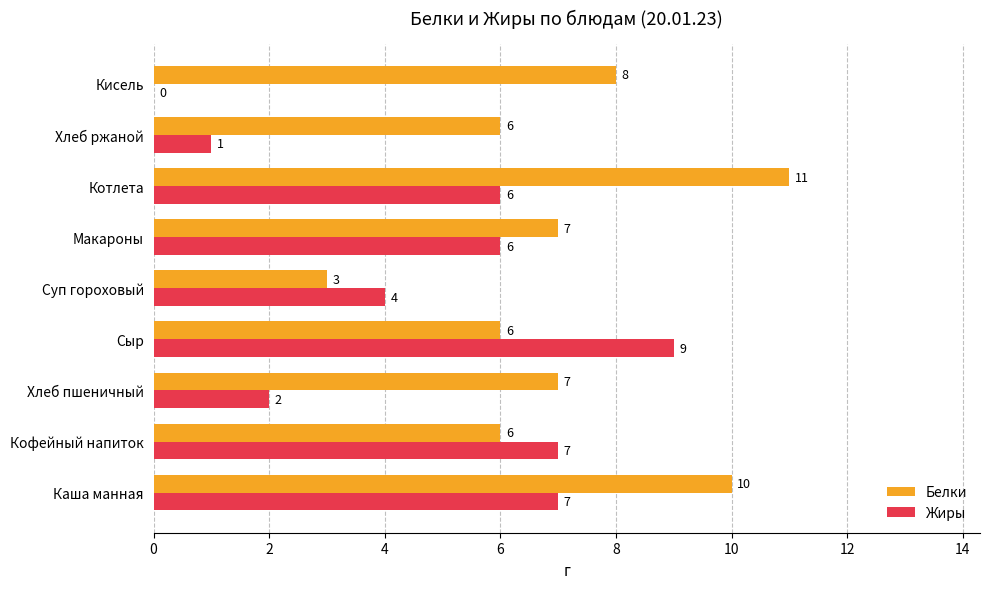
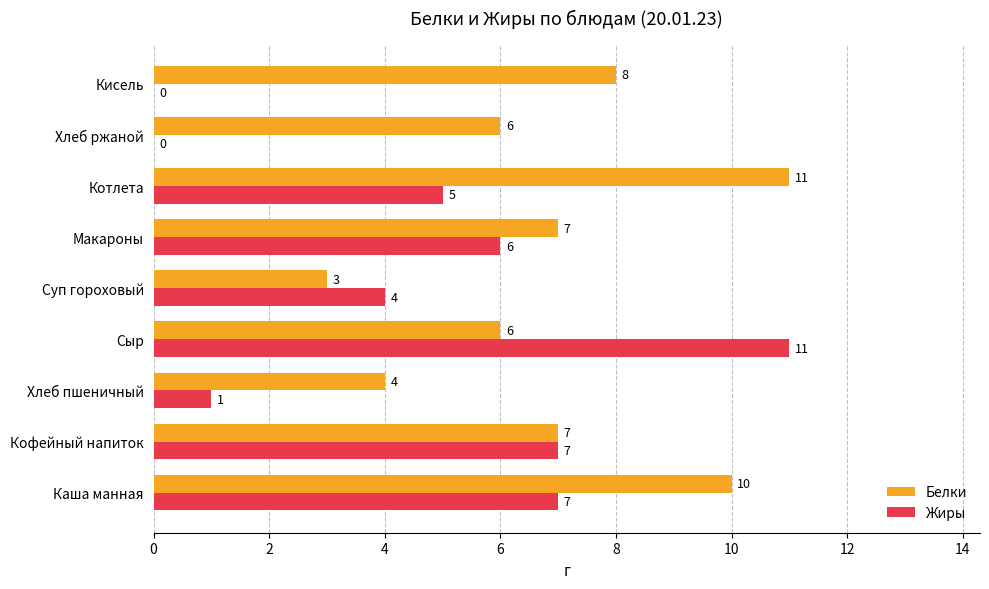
  {
    "Белки": {
      "Кисель": 8,
      "Хлеб ржаной": 6,
      "Котлета": 11,
      "Макароны": 7,
      "Суп гороховый": 3,
      "Сыр": 6,
-     "Хлеб пшеничный": 7,
-     "Кофейный напиток": 6,
+     "Хлеб пшеничный": 4,
+     "Кофейный напиток": 7,
      "Каша манная": 10
    },
    "Жиры": {
      "Кисель": 0,
-     "Хлеб ржаной": 1,
-     "Котлета": 6,
+     "Хлеб ржаной": 0,
+     "Котлета": 5,
      "Макароны": 6,
      "Суп гороховый": 4,
-     "Сыр": 9,
-     "Хлеб пшеничный": 2,
+     "Сыр": 11,
+     "Хлеб пшеничный": 1,
      "Кофейный напиток": 7,
      "Каша манная": 7
    }
  }
